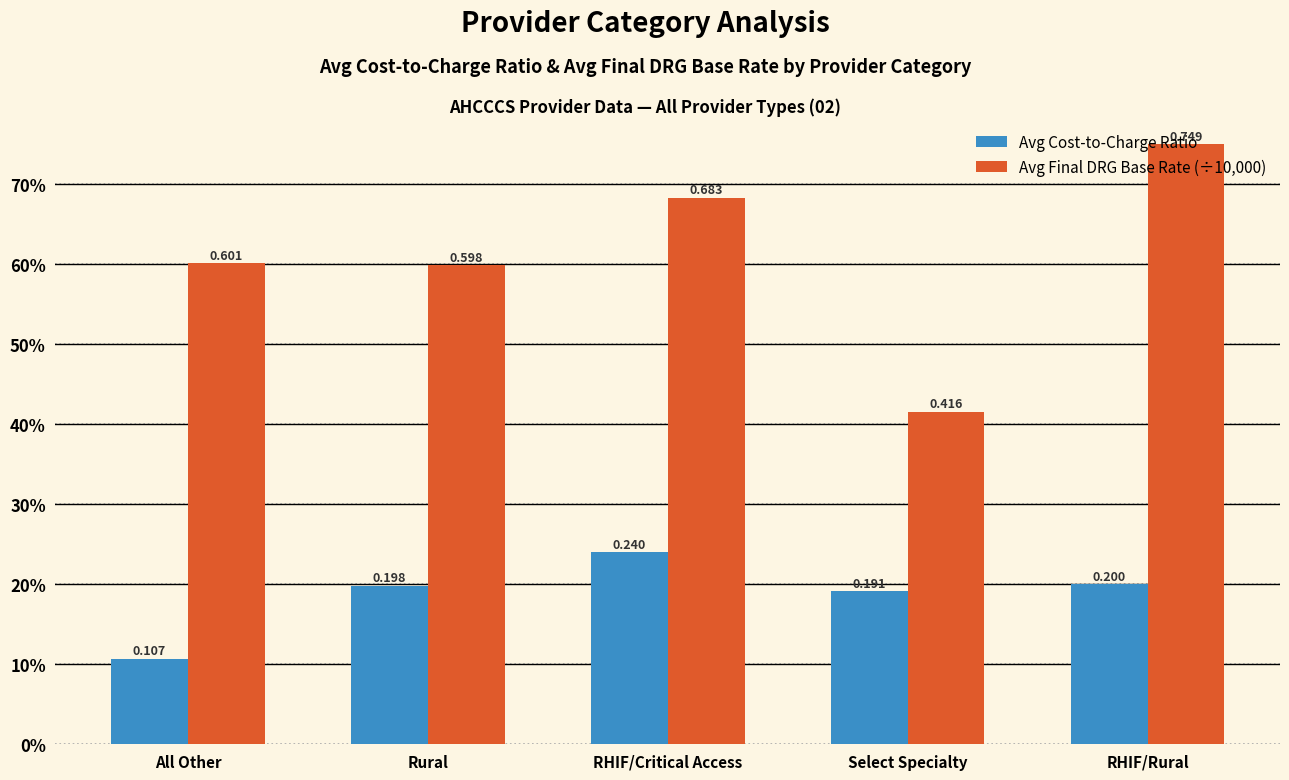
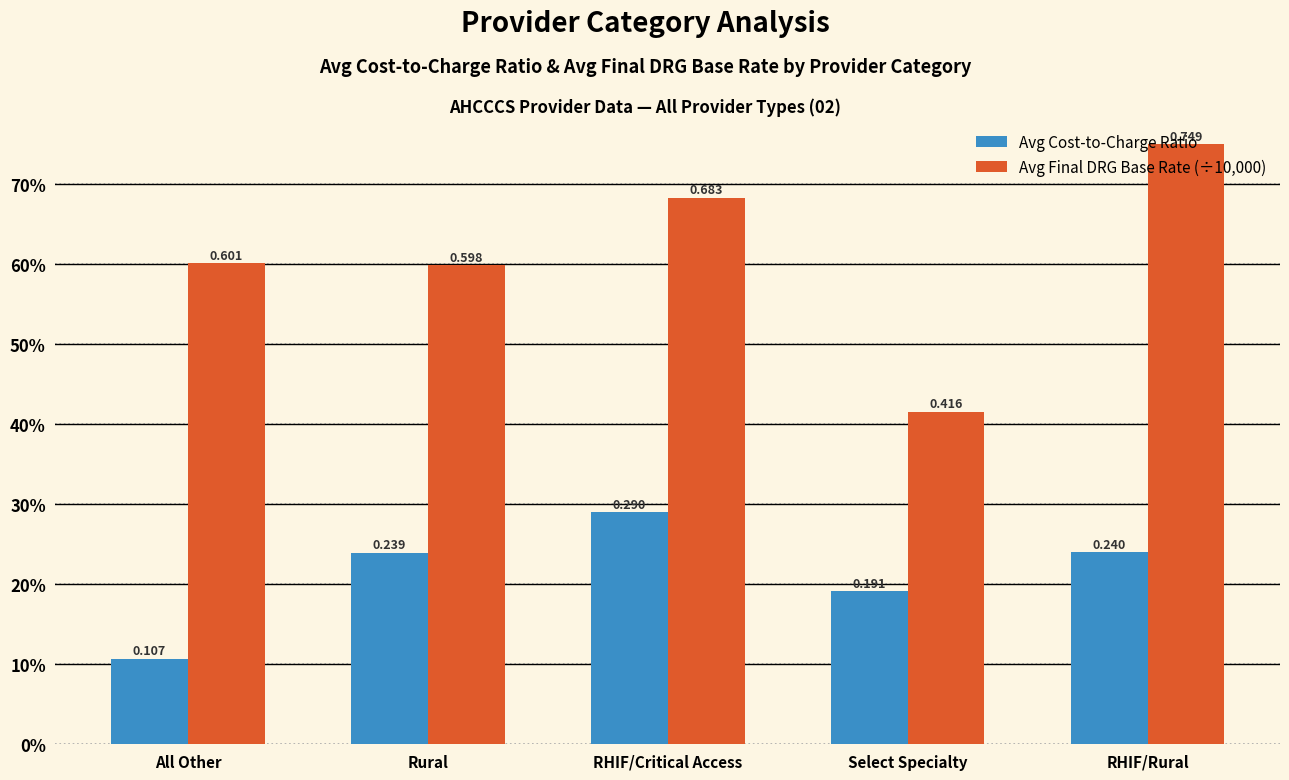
  {
    "Avg Cost-to-Charge Ratio": {
      "All Other": 0.107,
-     "Rural": 0.198,
-     "RHIF/Critical Access": 0.240,
+     "Rural": 0.239,
+     "RHIF/Critical Access": 0.290,
      "Select Specialty": 0.191,
-     "RHIF/Rural": 0.200
+     "RHIF/Rural": 0.240
    },
    "Avg Final DRG Base Rate (÷10,000)": {
      "All Other": 0.601,
      "Rural": 0.598,
      "RHIF/Critical Access": 0.683,
      "Select Specialty": 0.416,
      "RHIF/Rural": 0.749
    }
  }
